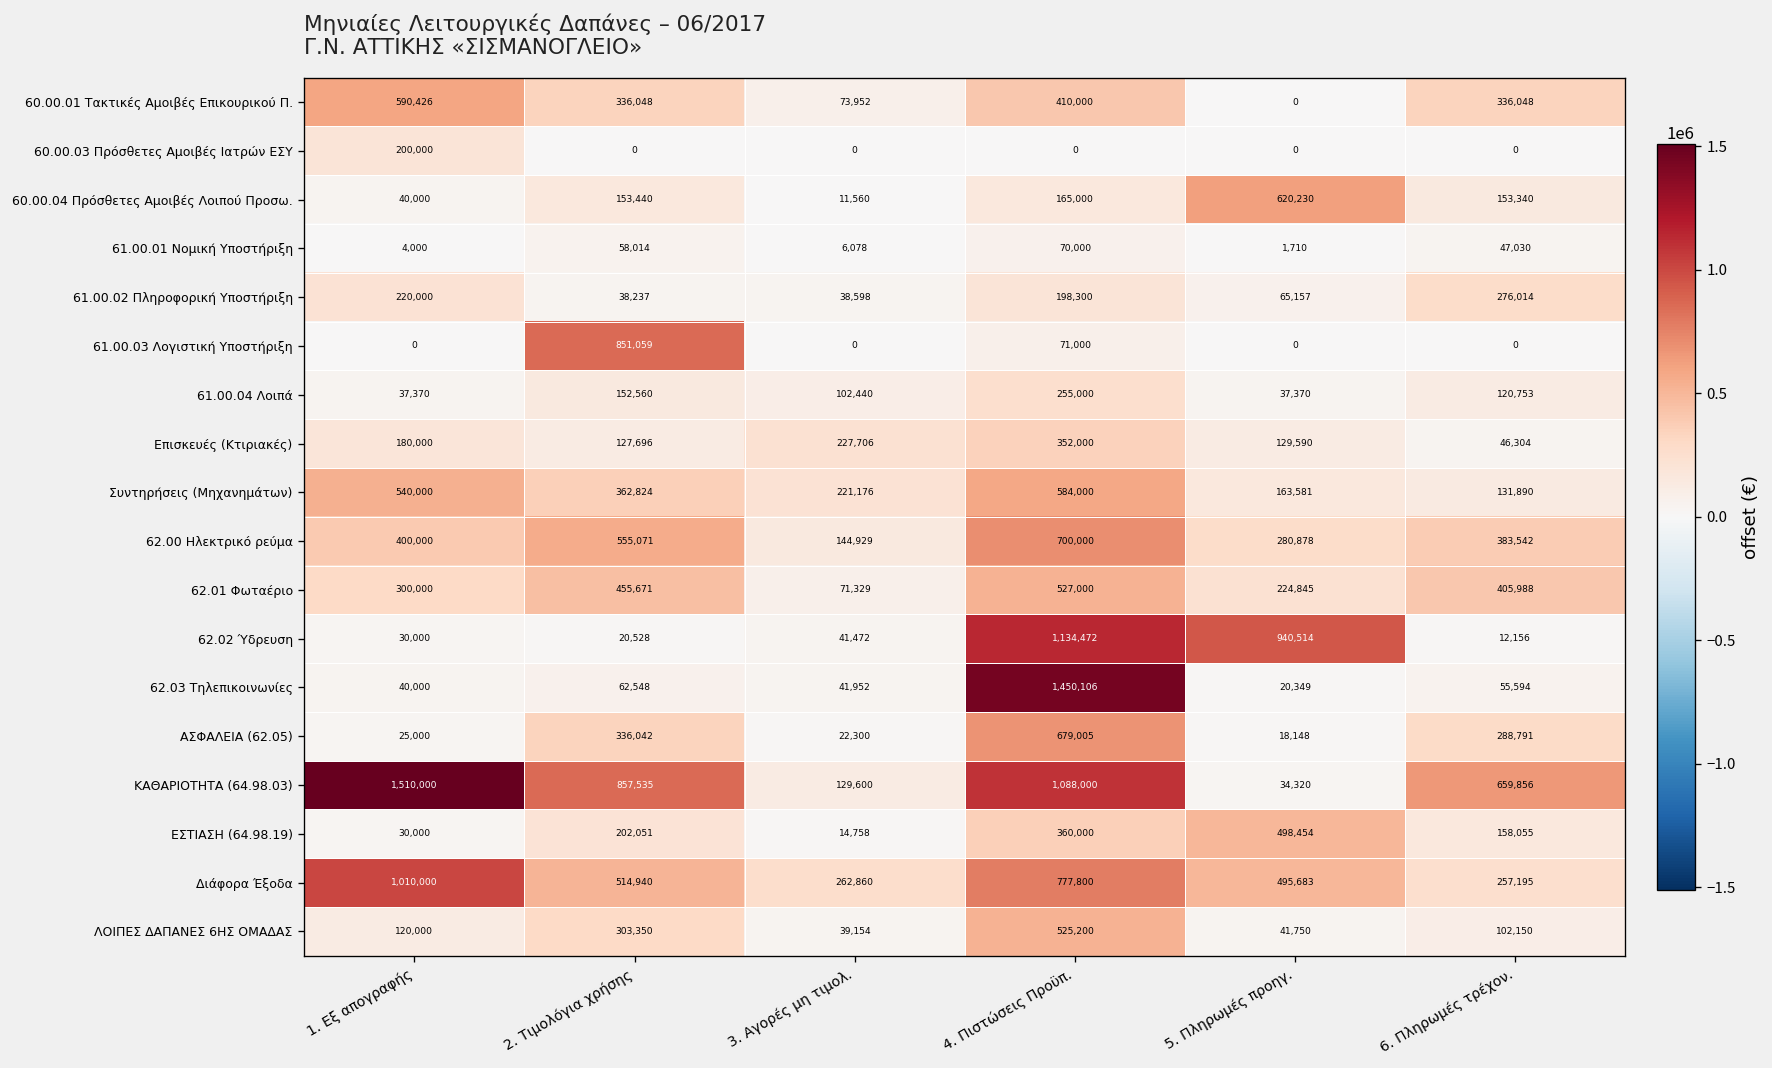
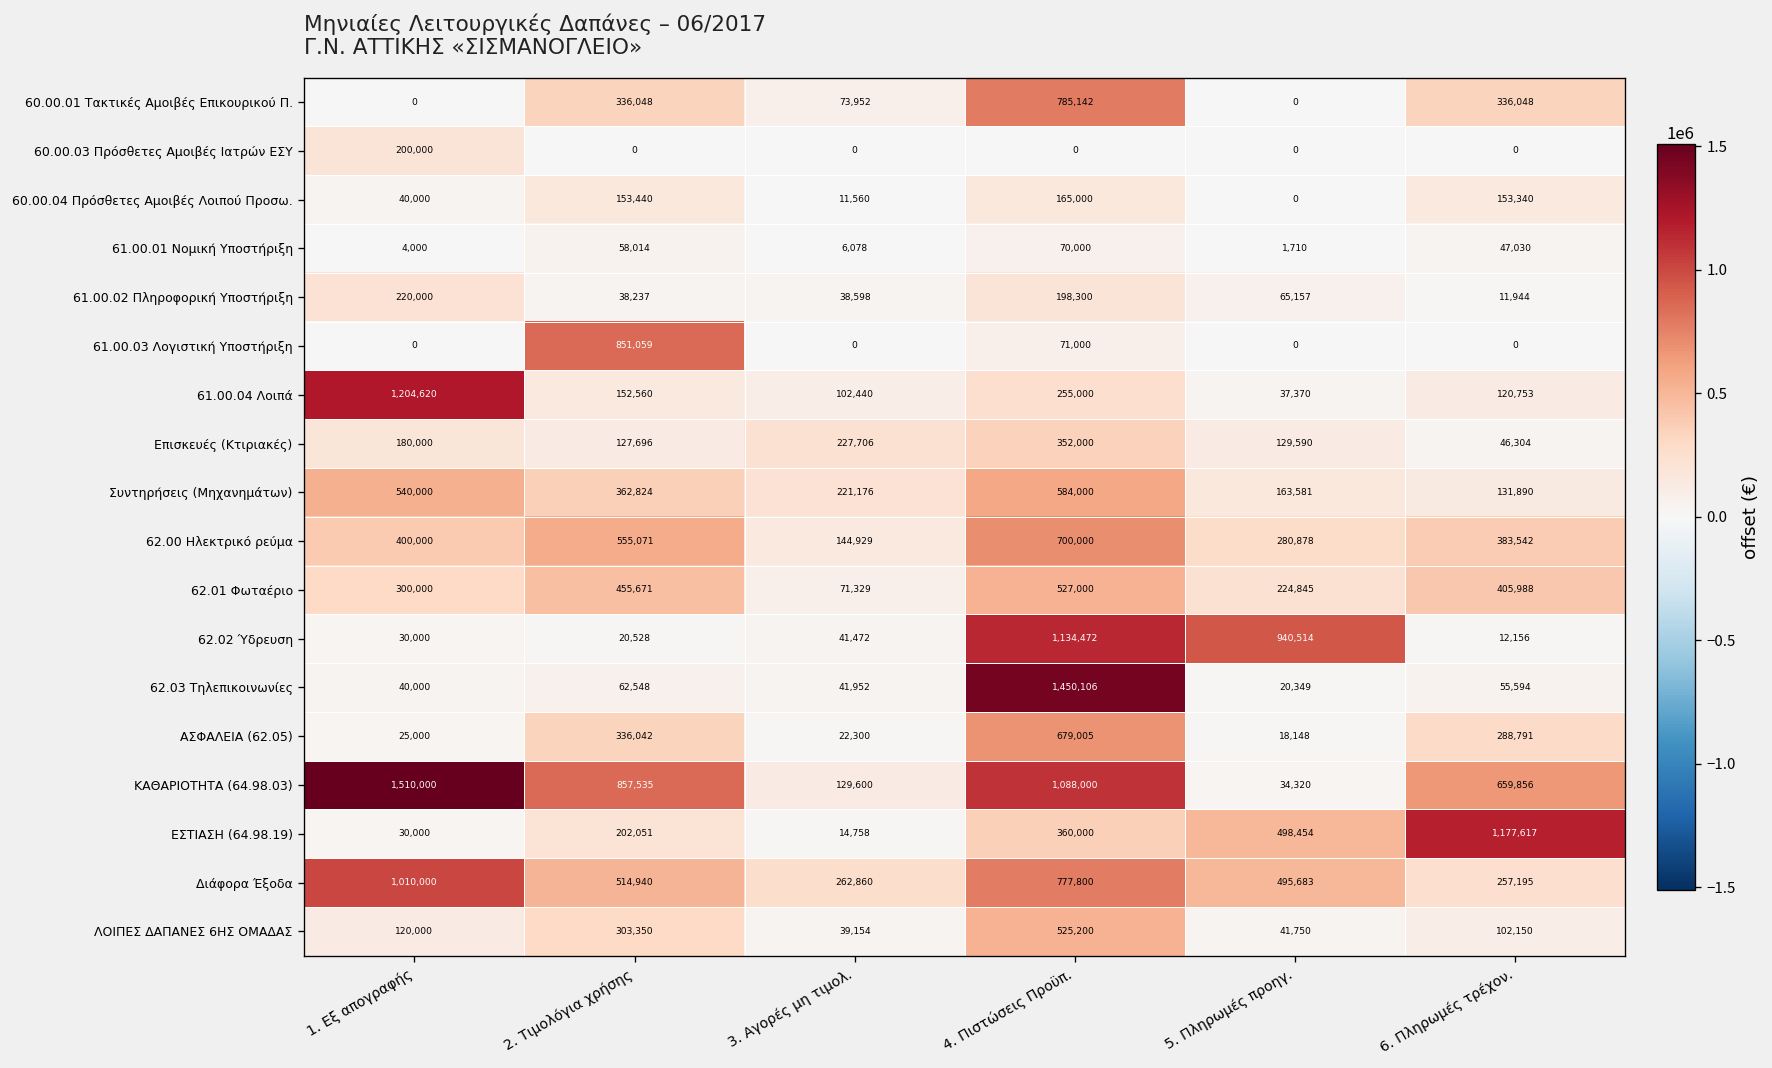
  {
    "60.00.01 Τακτικές Αμοιβές Επικουρικού Π.": {
-     "1. Εξ απογραφής": "590,426",
+     "1. Εξ απογραφής": "0",
      "2. Τιμολόγια χρήσης": "336,048",
      "3. Αγορές μη τιμολ.": "73,952",
-     "4. Πιστώσεις Προϋπ.": "410,000",
+     "4. Πιστώσεις Προϋπ.": "785,142",
      "5. Πληρωμές προηγ.": "0",
      "6. Πληρωμές τρέχον.": "336,048"
    },
    "60.00.03 Πρόσθετες Αμοιβές Ιατρών ΕΣΥ": {
      "1. Εξ απογραφής": "200,000",
      "2. Τιμολόγια χρήσης": "0",
      "3. Αγορές μη τιμολ.": "0",
      "4. Πιστώσεις Προϋπ.": "0",
      "5. Πληρωμές προηγ.": "0",
      "6. Πληρωμές τρέχον.": "0"
    },
    "60.00.04 Πρόσθετες Αμοιβές Λοιπού Προσω.": {
      "1. Εξ απογραφής": "40,000",
      "2. Τιμολόγια χρήσης": "153,440",
      "3. Αγορές μη τιμολ.": "11,560",
      "4. Πιστώσεις Προϋπ.": "165,000",
-     "5. Πληρωμές προηγ.": "620,230",
+     "5. Πληρωμές προηγ.": "0",
      "6. Πληρωμές τρέχον.": "153,340"
    },
    "61.00.01 Νομική Υποστήριξη": {
      "1. Εξ απογραφής": "4,000",
      "2. Τιμολόγια χρήσης": "58,014",
      "3. Αγορές μη τιμολ.": "6,078",
      "4. Πιστώσεις Προϋπ.": "70,000",
      "5. Πληρωμές προηγ.": "1,710",
      "6. Πληρωμές τρέχον.": "47,030"
    },
    "61.00.02 Πληροφορική Υποστήριξη": {
      "1. Εξ απογραφής": "220,000",
      "2. Τιμολόγια χρήσης": "38,237",
      "3. Αγορές μη τιμολ.": "38,598",
      "4. Πιστώσεις Προϋπ.": "198,300",
      "5. Πληρωμές προηγ.": "65,157",
-     "6. Πληρωμές τρέχον.": "276,014"
+     "6. Πληρωμές τρέχον.": "11,944"
    },
    "61.00.03 Λογιστική Υποστήριξη": {
      "1. Εξ απογραφής": "0",
      "2. Τιμολόγια χρήσης": "851,059",
      "3. Αγορές μη τιμολ.": "0",
      "4. Πιστώσεις Προϋπ.": "71,000",
      "5. Πληρωμές προηγ.": "0",
      "6. Πληρωμές τρέχον.": "0"
    },
    "61.00.04 Λοιπά": {
-     "1. Εξ απογραφής": "37,370",
+     "1. Εξ απογραφής": "1,204,620",
      "2. Τιμολόγια χρήσης": "152,560",
      "3. Αγορές μη τιμολ.": "102,440",
      "4. Πιστώσεις Προϋπ.": "255,000",
      "5. Πληρωμές προηγ.": "37,370",
      "6. Πληρωμές τρέχον.": "120,753"
    },
    "Επισκευές (Κτιριακές)": {
      "1. Εξ απογραφής": "180,000",
      "2. Τιμολόγια χρήσης": "127,696",
      "3. Αγορές μη τιμολ.": "227,706",
      "4. Πιστώσεις Προϋπ.": "352,000",
      "5. Πληρωμές προηγ.": "129,590",
      "6. Πληρωμές τρέχον.": "46,304"
    },
    "Συντηρήσεις (Μηχανημάτων)": {
      "1. Εξ απογραφής": "540,000",
      "2. Τιμολόγια χρήσης": "362,824",
      "3. Αγορές μη τιμολ.": "221,176",
      "4. Πιστώσεις Προϋπ.": "584,000",
      "5. Πληρωμές προηγ.": "163,581",
      "6. Πληρωμές τρέχον.": "131,890"
    },
    "62.00 Ηλεκτρικό ρεύμα": {
      "1. Εξ απογραφής": "400,000",
      "2. Τιμολόγια χρήσης": "555,071",
      "3. Αγορές μη τιμολ.": "144,929",
      "4. Πιστώσεις Προϋπ.": "700,000",
      "5. Πληρωμές προηγ.": "280,878",
      "6. Πληρωμές τρέχον.": "383,542"
    },
    "62.01 Φωταέριο": {
      "1. Εξ απογραφής": "300,000",
      "2. Τιμολόγια χρήσης": "455,671",
      "3. Αγορές μη τιμολ.": "71,329",
      "4. Πιστώσεις Προϋπ.": "527,000",
      "5. Πληρωμές προηγ.": "224,845",
      "6. Πληρωμές τρέχον.": "405,988"
    },
    "62.02 Ύδρευση": {
      "1. Εξ απογραφής": "30,000",
      "2. Τιμολόγια χρήσης": "20,528",
      "3. Αγορές μη τιμολ.": "41,472",
      "4. Πιστώσεις Προϋπ.": "1,134,472",
      "5. Πληρωμές προηγ.": "940,514",
      "6. Πληρωμές τρέχον.": "12,156"
    },
    "62.03 Τηλεπικοινωνίες": {
      "1. Εξ απογραφής": "40,000",
      "2. Τιμολόγια χρήσης": "62,548",
      "3. Αγορές μη τιμολ.": "41,952",
      "4. Πιστώσεις Προϋπ.": "1,450,106",
      "5. Πληρωμές προηγ.": "20,349",
      "6. Πληρωμές τρέχον.": "55,594"
    },
    "ΑΣΦΑΛΕΙΑ (62.05)": {
      "1. Εξ απογραφής": "25,000",
      "2. Τιμολόγια χρήσης": "336,042",
      "3. Αγορές μη τιμολ.": "22,300",
      "4. Πιστώσεις Προϋπ.": "679,005",
      "5. Πληρωμές προηγ.": "18,148",
      "6. Πληρωμές τρέχον.": "288,791"
    },
    "ΚΑΘΑΡΙΟΤΗΤΑ (64.98.03)": {
      "1. Εξ απογραφής": "1,510,000",
      "2. Τιμολόγια χρήσης": "857,535",
      "3. Αγορές μη τιμολ.": "129,600",
      "4. Πιστώσεις Προϋπ.": "1,088,000",
      "5. Πληρωμές προηγ.": "34,320",
      "6. Πληρωμές τρέχον.": "659,856"
    },
    "ΕΣΤΙΑΣΗ (64.98.19)": {
      "1. Εξ απογραφής": "30,000",
      "2. Τιμολόγια χρήσης": "202,051",
      "3. Αγορές μη τιμολ.": "14,758",
      "4. Πιστώσεις Προϋπ.": "360,000",
      "5. Πληρωμές προηγ.": "498,454",
-     "6. Πληρωμές τρέχον.": "158,055"
+     "6. Πληρωμές τρέχον.": "1,177,617"
    },
    "Διάφορα Έξοδα": {
      "1. Εξ απογραφής": "1,010,000",
      "2. Τιμολόγια χρήσης": "514,940",
      "3. Αγορές μη τιμολ.": "262,860",
      "4. Πιστώσεις Προϋπ.": "777,800",
      "5. Πληρωμές προηγ.": "495,683",
      "6. Πληρωμές τρέχον.": "257,195"
    },
    "ΛΟΙΠΕΣ ΔΑΠΑΝΕΣ 6ΗΣ ΟΜΑΔΑΣ": {
      "1. Εξ απογραφής": "120,000",
      "2. Τιμολόγια χρήσης": "303,350",
      "3. Αγορές μη τιμολ.": "39,154",
      "4. Πιστώσεις Προϋπ.": "525,200",
      "5. Πληρωμές προηγ.": "41,750",
      "6. Πληρωμές τρέχον.": "102,150"
    }
  }
